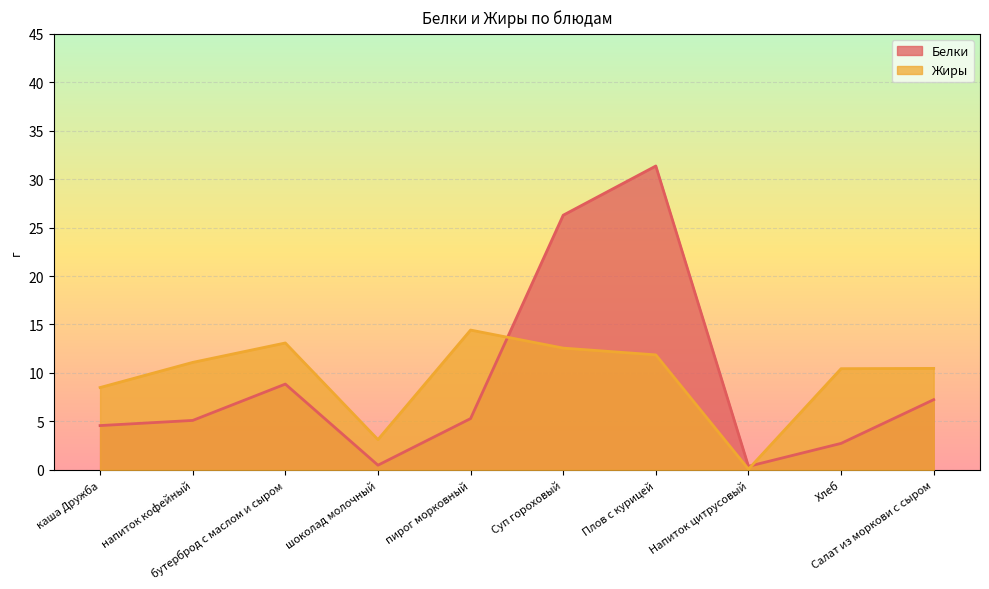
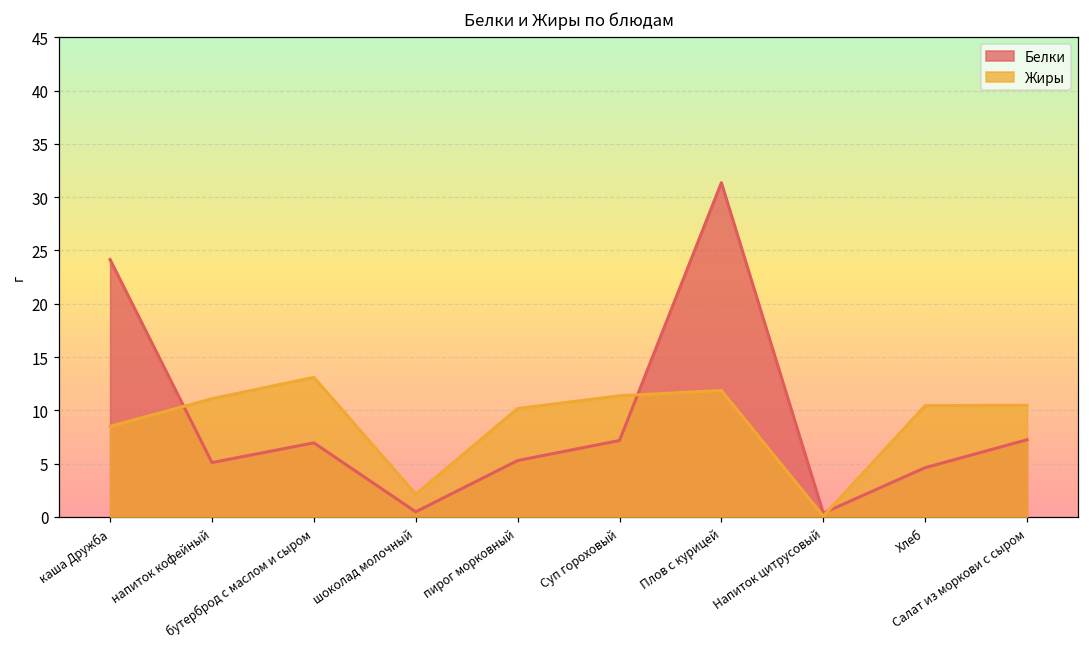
  {
    "Белки": {
-     "каша Дружба": 5,
+     "каша Дружба": 24,
      "напиток кофейный": 5,
-     "бутерброд с маслом и сыром": 9,
+     "бутерброд с маслом и сыром": 7,
      "шоколад молочный": 0,
      "пирог морковный": 5,
-     "Суп гороховый": 26,
+     "Суп гороховый": 7,
      "Плов с курицей": 31,
      "Напиток цитрусовый": 0,
-     "Хлеб": 3,
+     "Хлеб": 5,
      "Салат из моркови с сыром": 7
    },
    "Жиры": {
      "каша Дружба": 8,
      "напиток кофейный": 11,
      "бутерброд с маслом и сыром": 13,
-     "шоколад молочный": 3,
-     "пирог морковный": 14,
-     "Суп гороховый": 13,
+     "шоколад молочный": 2,
+     "пирог морковный": 10,
+     "Суп гороховый": 11,
      "Плов с курицей": 12,
      "Напиток цитрусовый": 0,
      "Хлеб": 10,
      "Салат из моркови с сыром": 10
    }
  }
